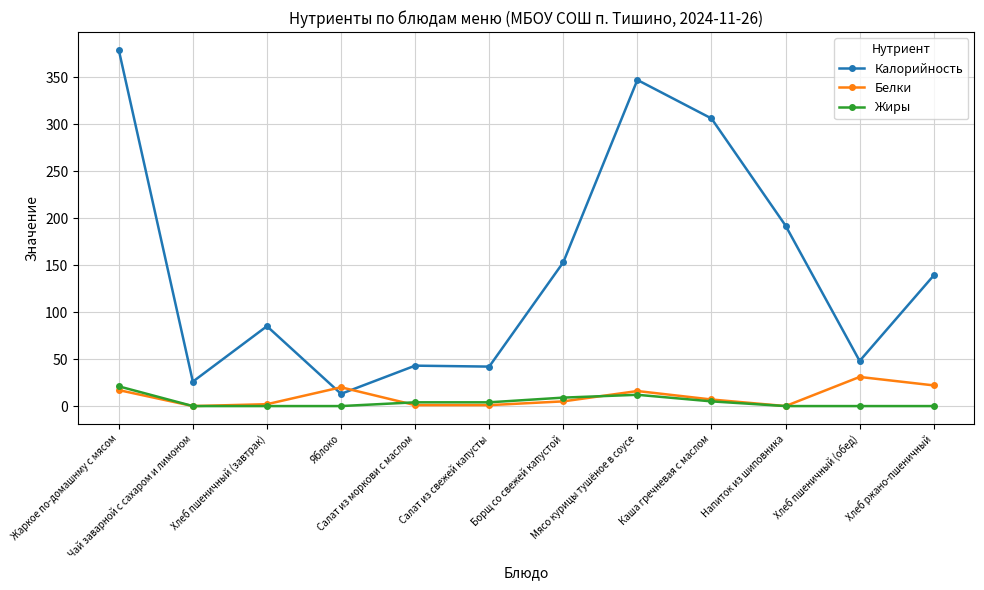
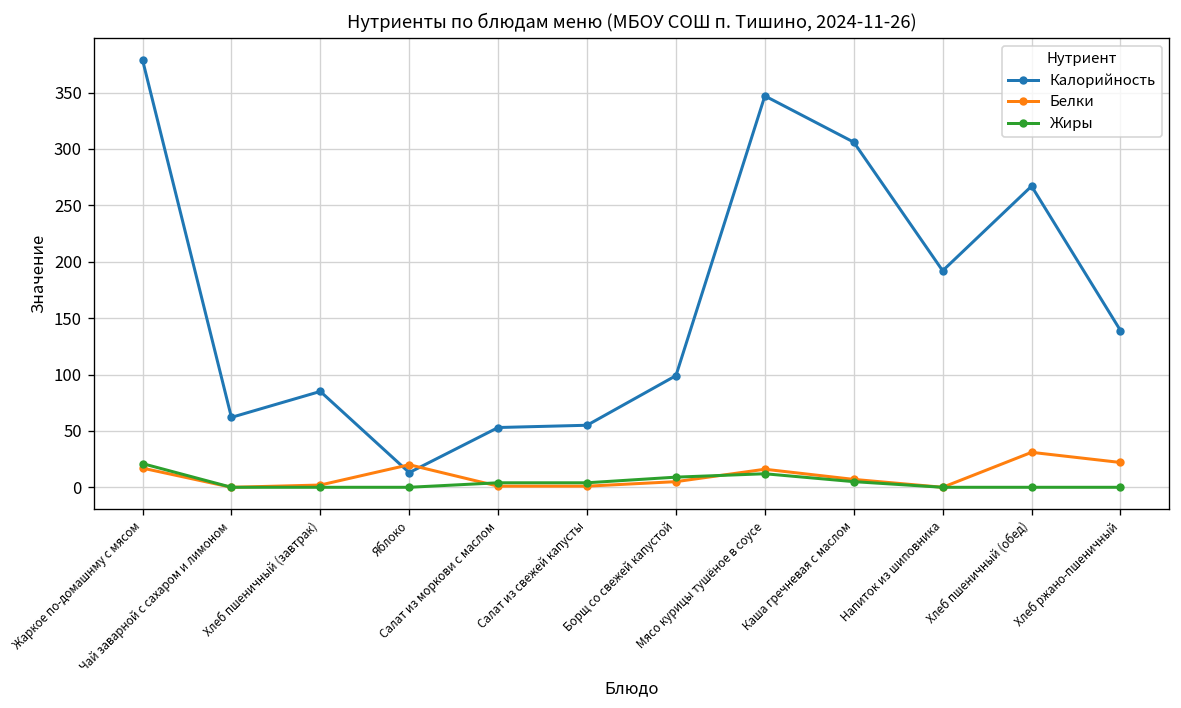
  {
    "Калорийность": {
      "Жаркое по-домашнму с мясом": 380,
-     "Чай заварной с сахаром и лимоном": 30,
+     "Чай заварной с сахаром и лимоном": 60,
      "Хлеб пшеничный (завтрак)": 90,
      "Яблоко": 10,
-     "Салат из моркови с маслом": 40,
-     "Салат из свежей капусты": 40,
-     "Борщ со свежей капустой": 150,
+     "Салат из моркови с маслом": 50,
+     "Салат из свежей капусты": 60,
+     "Борщ со свежей капустой": 100,
      "Мясо курицы тушёное в соусе": 350,
      "Каша гречневая с маслом": 310,
      "Напиток из шиповника": 190,
-     "Хлеб пшеничный (обед)": 50,
+     "Хлеб пшеничный (обед)": 270,
      "Хлеб ржано-пшеничный": 140
    },
    "Белки": {
      "Жаркое по-домашнму с мясом": 20,
      "Яблоко": 20,
      "Салат из моркови с маслом": 0,
      "Салат из свежей капусты": 0,
      "Борщ со свежей капустой": 10,
      "Мясо курицы тушёное в соусе": 20,
      "Хлеб пшеничный (обед)": 30,
      "Хлеб ржано-пшеничный": 20
    },
    "Жиры": {
      "Жаркое по-домашнму с мясом": 20,
      "Яблоко": 0,
      "Салат из моркови с маслом": 0,
      "Салат из свежей капусты": 0,
      "Борщ со свежей капустой": 10,
      "Мясо курицы тушёное в соусе": 10,
      "Хлеб пшеничный (обед)": 0,
      "Хлеб ржано-пшеничный": 0
    }
  }
